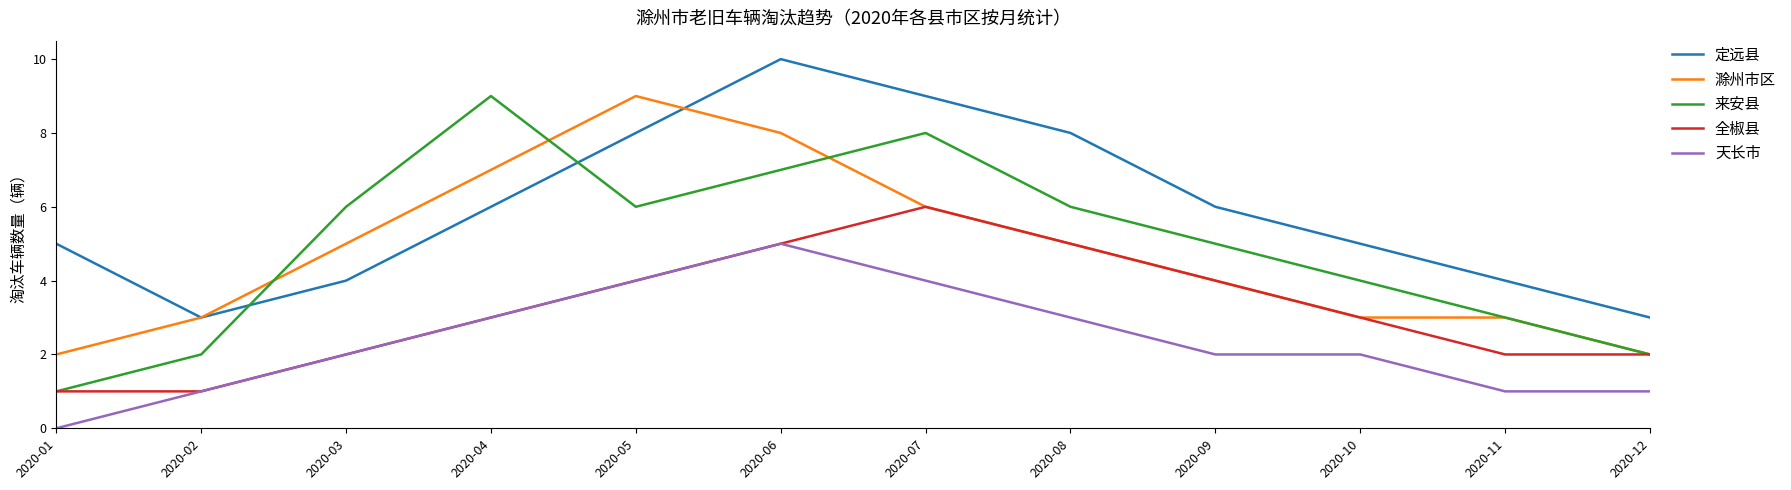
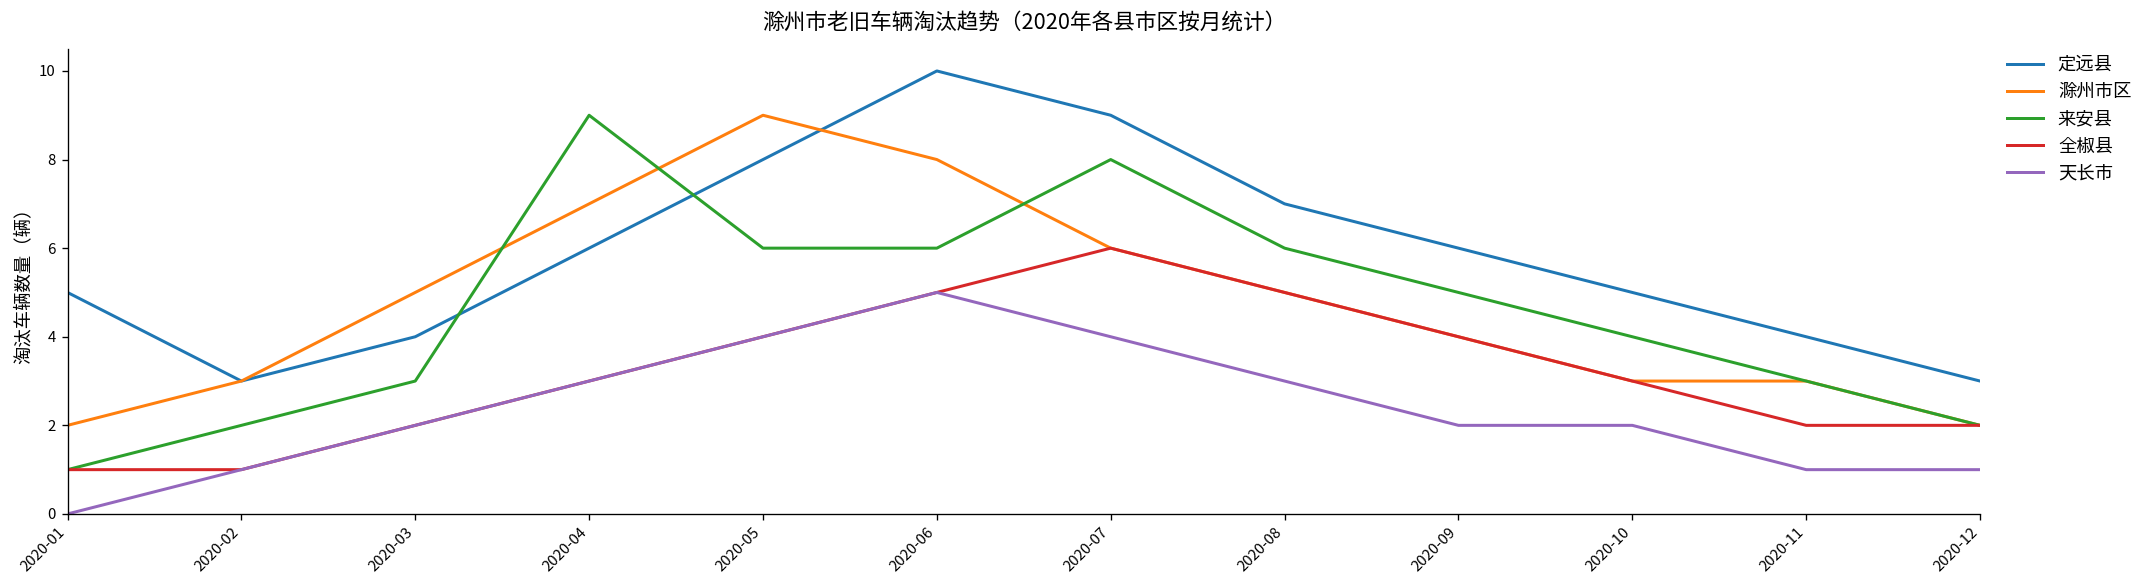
  {
    "定远县": {
      "2020-01": 5,
      "2020-03": 4,
      "2020-04": 6,
      "2020-05": 8,
      "2020-06": 10,
      "2020-07": 9,
-     "2020-08": 8,
+     "2020-08": 7,
      "2020-09": 6,
      "2020-10": 5,
      "2020-11": 4,
      "2020-12": 3
    },
    "滁州市区": {
      "2020-01": 2,
      "2020-03": 5,
      "2020-04": 7,
      "2020-05": 9,
      "2020-06": 8
    },
    "来安县": {
      "2020-02": 2,
-     "2020-03": 6,
+     "2020-03": 3,
      "2020-04": 9,
      "2020-05": 6,
-     "2020-06": 7,
+     "2020-06": 6,
      "2020-07": 8,
      "2020-08": 6,
      "2020-09": 5,
      "2020-10": 4
    },
    "全椒县": {
      "2020-11": 2
    },
    "天长市": {
      "2020-01": 0,
      "2020-07": 4,
      "2020-08": 3,
      "2020-09": 2,
      "2020-10": 2,
      "2020-11": 1,
      "2020-12": 1
    }
  }
